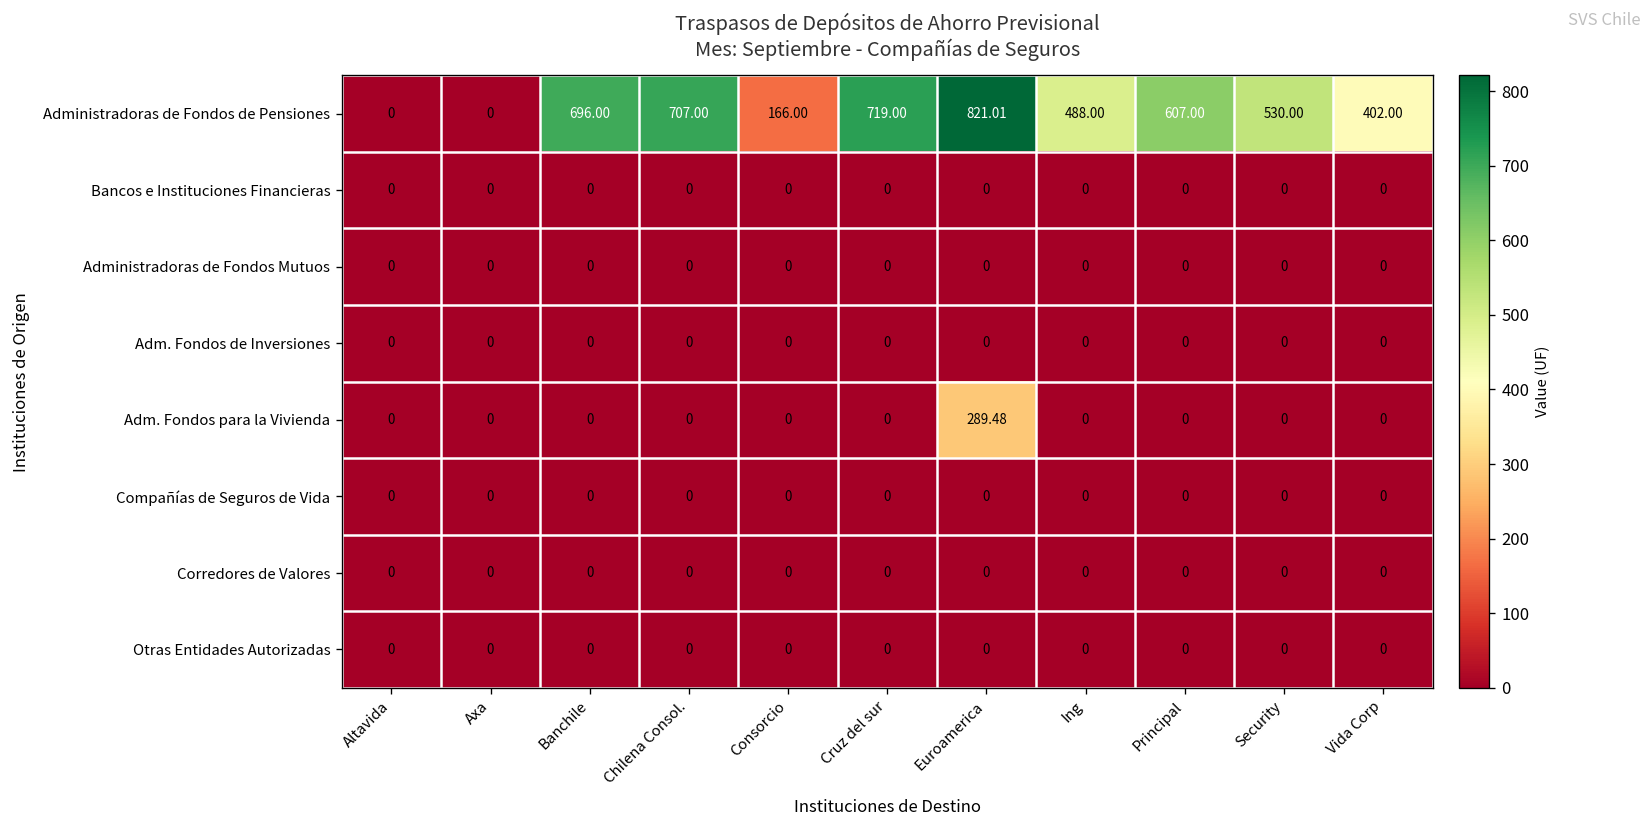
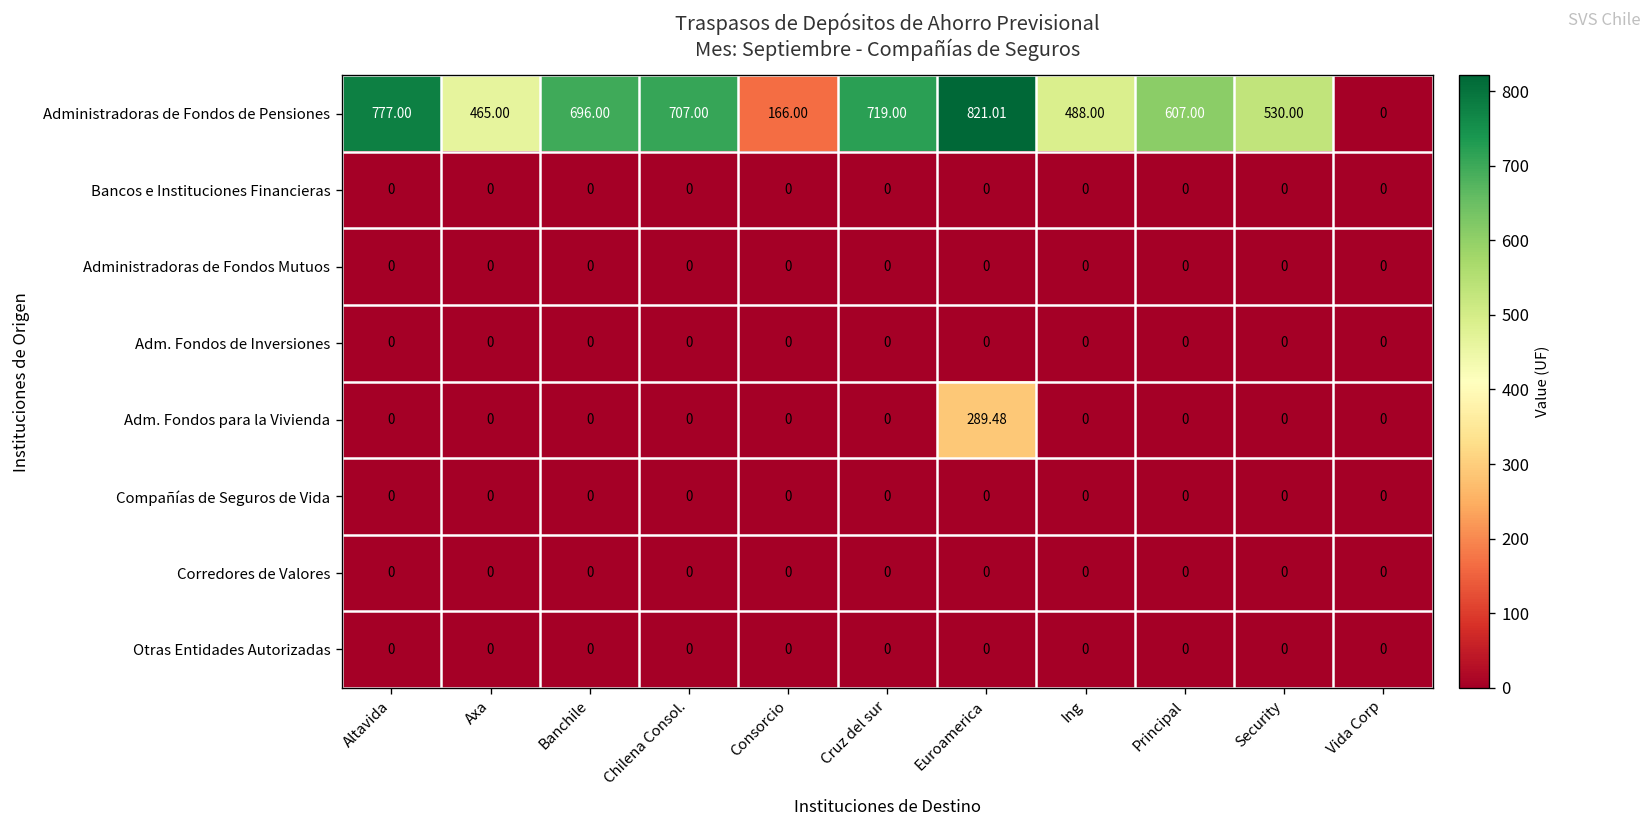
  {
    "Administradoras de Fondos de Pensiones": {
-     "Altavida": 0,
-     "Axa": 0,
+     "Altavida": 777.00,
+     "Axa": 465.00,
      "Banchile": 696.00,
      "Chilena Consol.": 707.00,
      "Consorcio": 166.00,
      "Cruz del sur": 719.00,
      "Euroamerica": 821.01,
      "Ing": 488.00,
      "Principal": 607.00,
      "Security": 530.00,
-     "Vida Corp": 402.00
+     "Vida Corp": 0
    },
    "Bancos e Instituciones Financieras": {
      "Altavida": 0,
      "Axa": 0,
      "Banchile": 0,
      "Chilena Consol.": 0,
      "Consorcio": 0,
      "Cruz del sur": 0,
      "Euroamerica": 0,
      "Ing": 0,
      "Principal": 0,
      "Security": 0,
      "Vida Corp": 0
    },
    "Administradoras de Fondos Mutuos": {
      "Altavida": 0,
      "Axa": 0,
      "Banchile": 0,
      "Chilena Consol.": 0,
      "Consorcio": 0,
      "Cruz del sur": 0,
      "Euroamerica": 0,
      "Ing": 0,
      "Principal": 0,
      "Security": 0,
      "Vida Corp": 0
    },
    "Adm. Fondos de Inversiones": {
      "Altavida": 0,
      "Axa": 0,
      "Banchile": 0,
      "Chilena Consol.": 0,
      "Consorcio": 0,
      "Cruz del sur": 0,
      "Euroamerica": 0,
      "Ing": 0,
      "Principal": 0,
      "Security": 0,
      "Vida Corp": 0
    },
    "Adm. Fondos para la Vivienda": {
      "Altavida": 0,
      "Axa": 0,
      "Banchile": 0,
      "Chilena Consol.": 0,
      "Consorcio": 0,
      "Cruz del sur": 0,
      "Euroamerica": 289.48,
      "Ing": 0,
      "Principal": 0,
      "Security": 0,
      "Vida Corp": 0
    },
    "Compañías de Seguros de Vida": {
      "Altavida": 0,
      "Axa": 0,
      "Banchile": 0,
      "Chilena Consol.": 0,
      "Consorcio": 0,
      "Cruz del sur": 0,
      "Euroamerica": 0,
      "Ing": 0,
      "Principal": 0,
      "Security": 0,
      "Vida Corp": 0
    },
    "Corredores de Valores": {
      "Altavida": 0,
      "Axa": 0,
      "Banchile": 0,
      "Chilena Consol.": 0,
      "Consorcio": 0,
      "Cruz del sur": 0,
      "Euroamerica": 0,
      "Ing": 0,
      "Principal": 0,
      "Security": 0,
      "Vida Corp": 0
    },
    "Otras Entidades Autorizadas": {
      "Altavida": 0,
      "Axa": 0,
      "Banchile": 0,
      "Chilena Consol.": 0,
      "Consorcio": 0,
      "Cruz del sur": 0,
      "Euroamerica": 0,
      "Ing": 0,
      "Principal": 0,
      "Security": 0,
      "Vida Corp": 0
    }
  }
